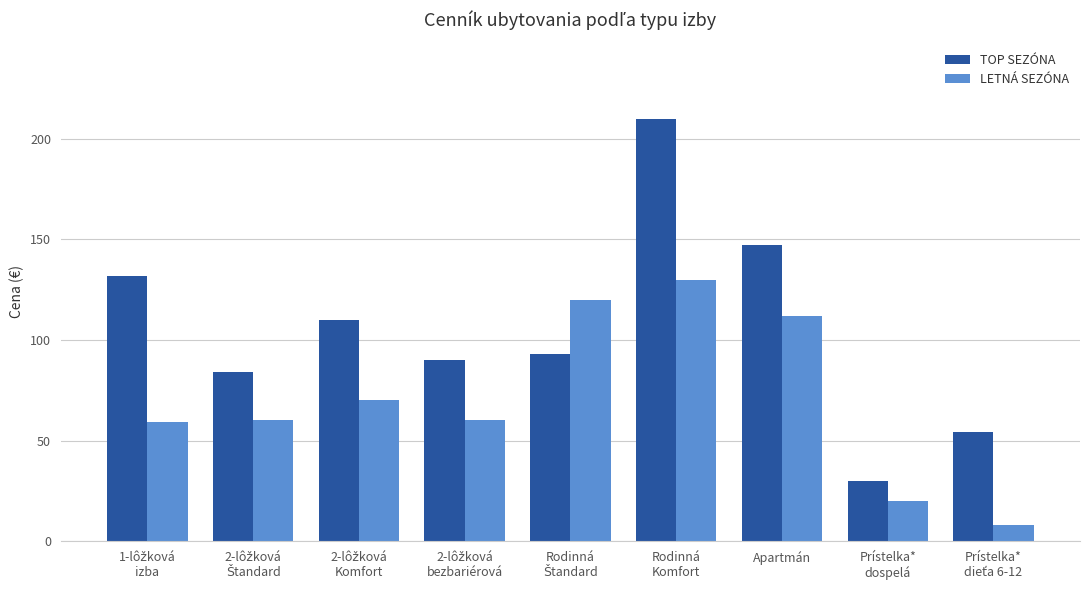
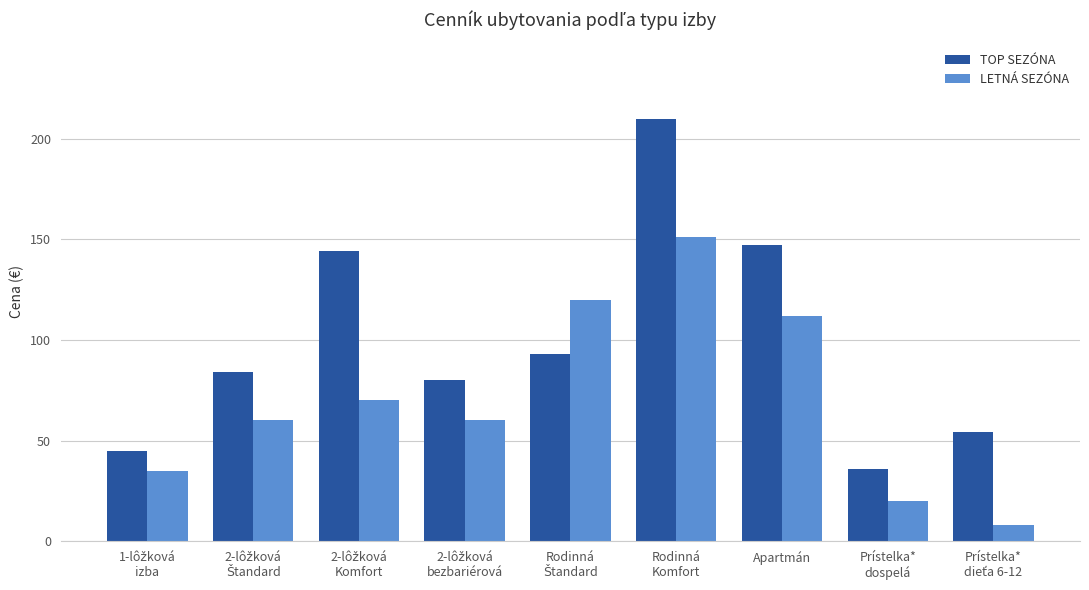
  {
    "TOP SEZÓNA": {
-     "1-lôžková izba": 132,
+     "1-lôžková izba": 45,
      "2-lôžková Štandard": 84,
-     "2-lôžková Komfort": 110,
-     "2-lôžková bezbariérová": 90,
+     "2-lôžková Komfort": 144,
+     "2-lôžková bezbariérová": 80,
      "Rodinná Štandard": 93,
      "Rodinná Komfort": 210,
      "Apartmán": 147,
-     "Prístelka* dospelá": 30,
+     "Prístelka* dospelá": 36,
      "Prístelka* dieťa 6-12": 54
    },
    "LETNÁ SEZÓNA": {
-     "1-lôžková izba": 59,
+     "1-lôžková izba": 35,
      "2-lôžková Štandard": 60,
      "2-lôžková Komfort": 70,
      "2-lôžková bezbariérová": 60,
      "Rodinná Štandard": 120,
-     "Rodinná Komfort": 130,
+     "Rodinná Komfort": 151,
      "Apartmán": 112,
      "Prístelka* dospelá": 20,
      "Prístelka* dieťa 6-12": 8
    }
  }
